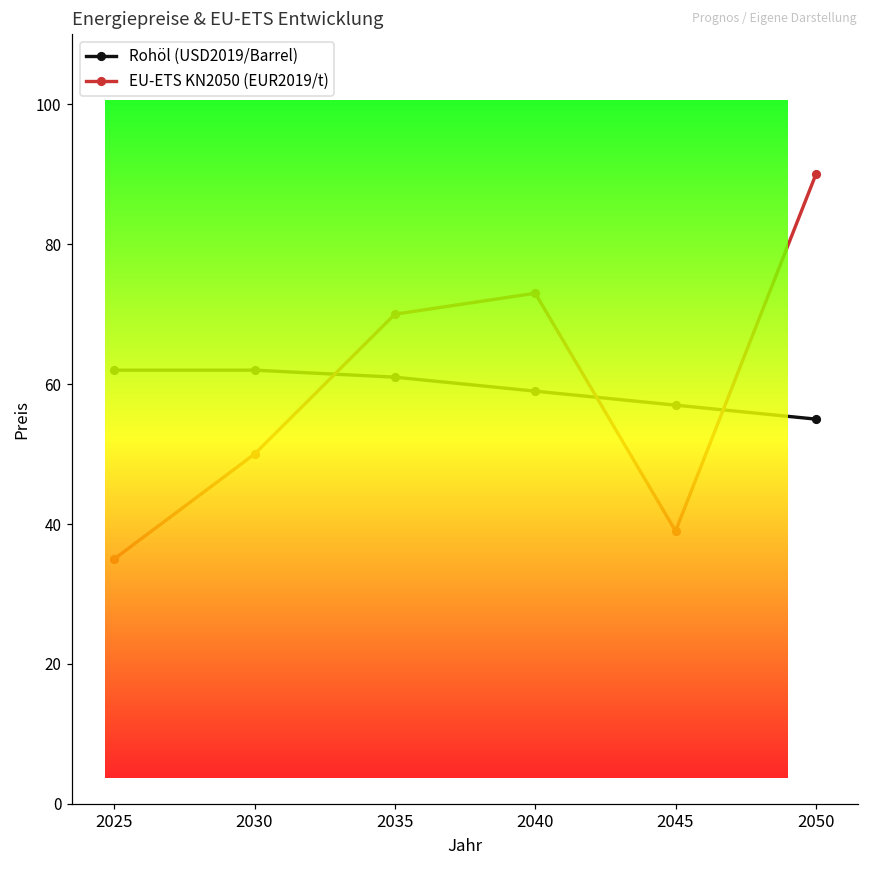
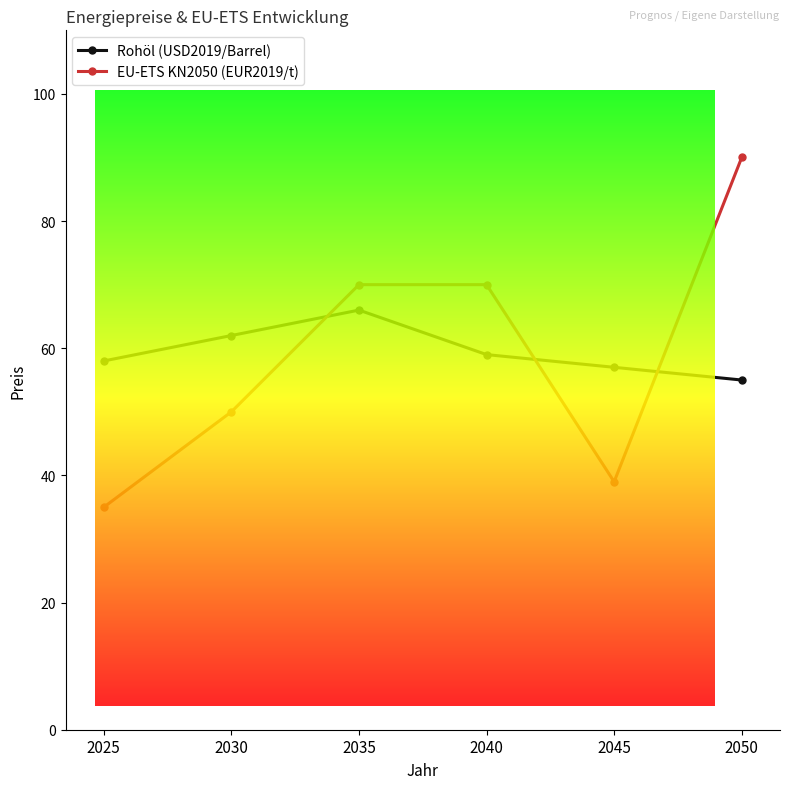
  {
    "Rohöl (USD2019/Barrel)": {
-     "2025": 62,
+     "2025": 58,
      "2030": 62,
-     "2035": 61,
+     "2035": 66,
      "2040": 59,
      "2045": 57,
      "2050": 55
    },
    "EU-ETS KN2050 (EUR2019/t)": {
      "2025": 35,
      "2030": 50,
      "2035": 70,
-     "2040": 73,
+     "2040": 70,
      "2045": 39,
      "2050": 90
    }
  }
